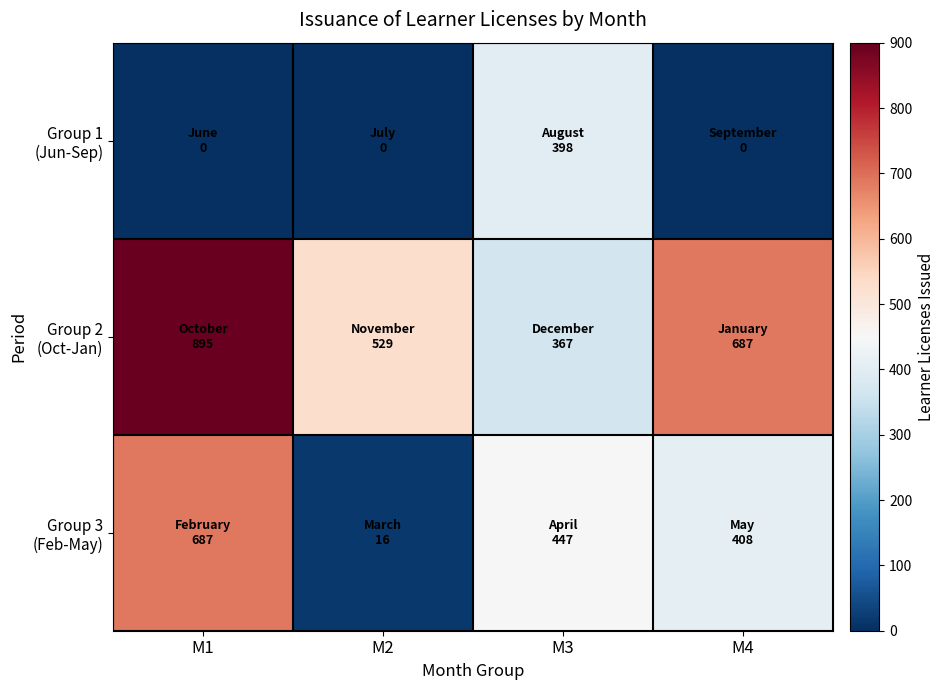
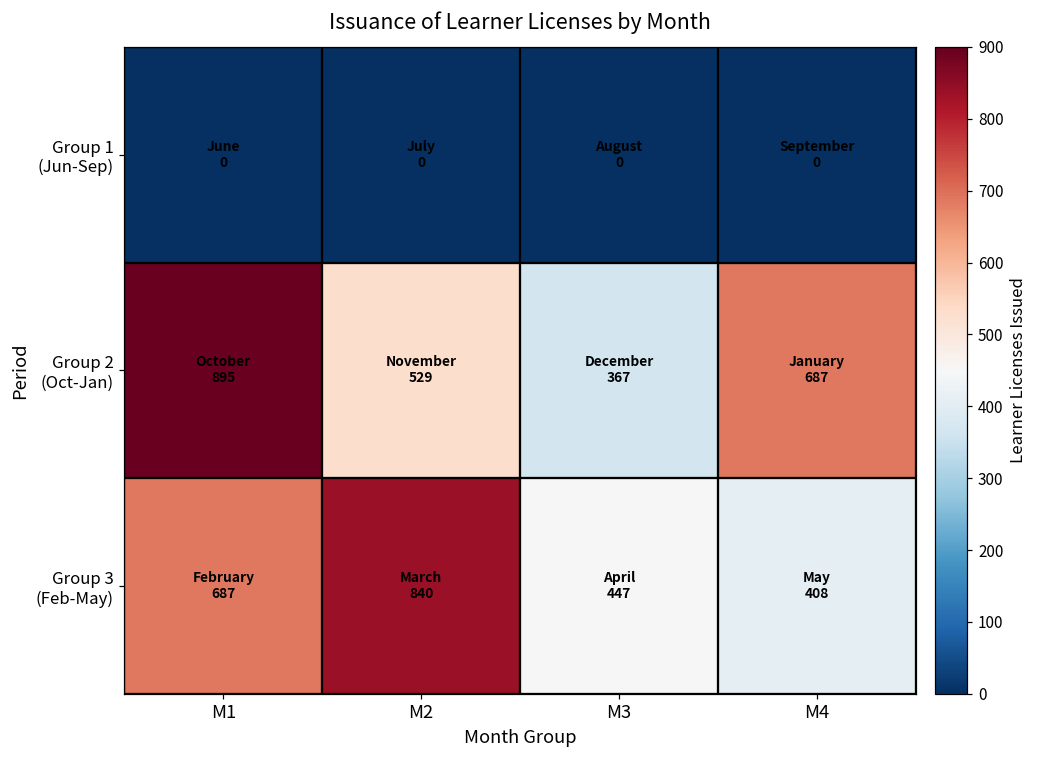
  {
    "Group 1 (Jun-Sep)": {
      "M1": 0,
      "M2": 0,
-     "M3": 398,
+     "M3": 0,
      "M4": 0
    },
    "Group 2 (Oct-Jan)": {
      "M1": 895,
      "M2": 529,
      "M3": 367,
      "M4": 687
    },
    "Group 3 (Feb-May)": {
      "M1": 687,
-     "M2": 16,
+     "M2": 840,
      "M3": 447,
      "M4": 408
    }
  }
